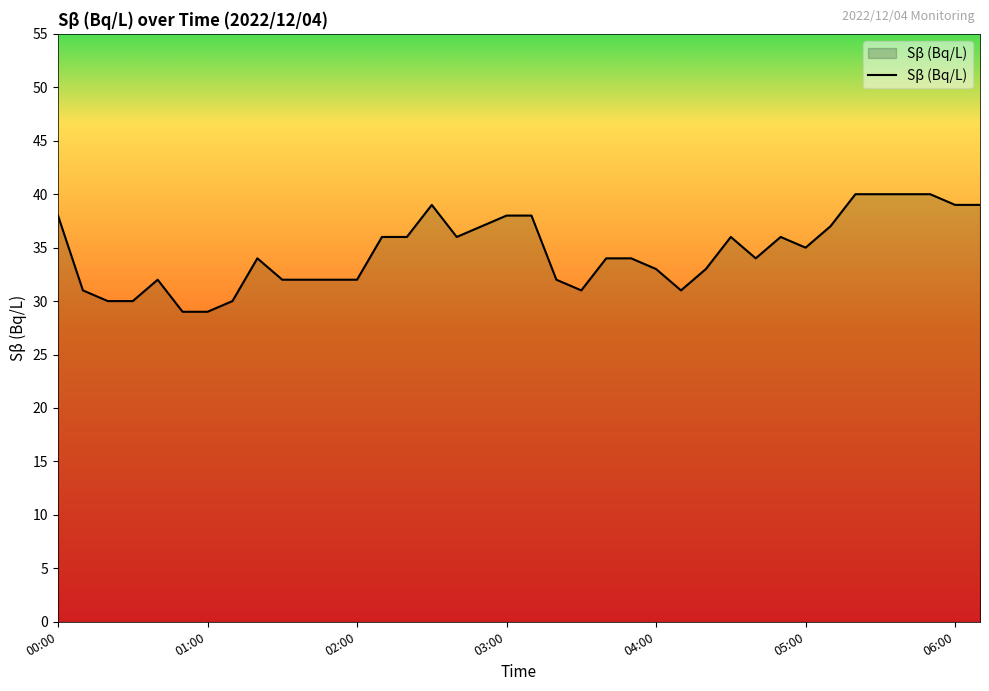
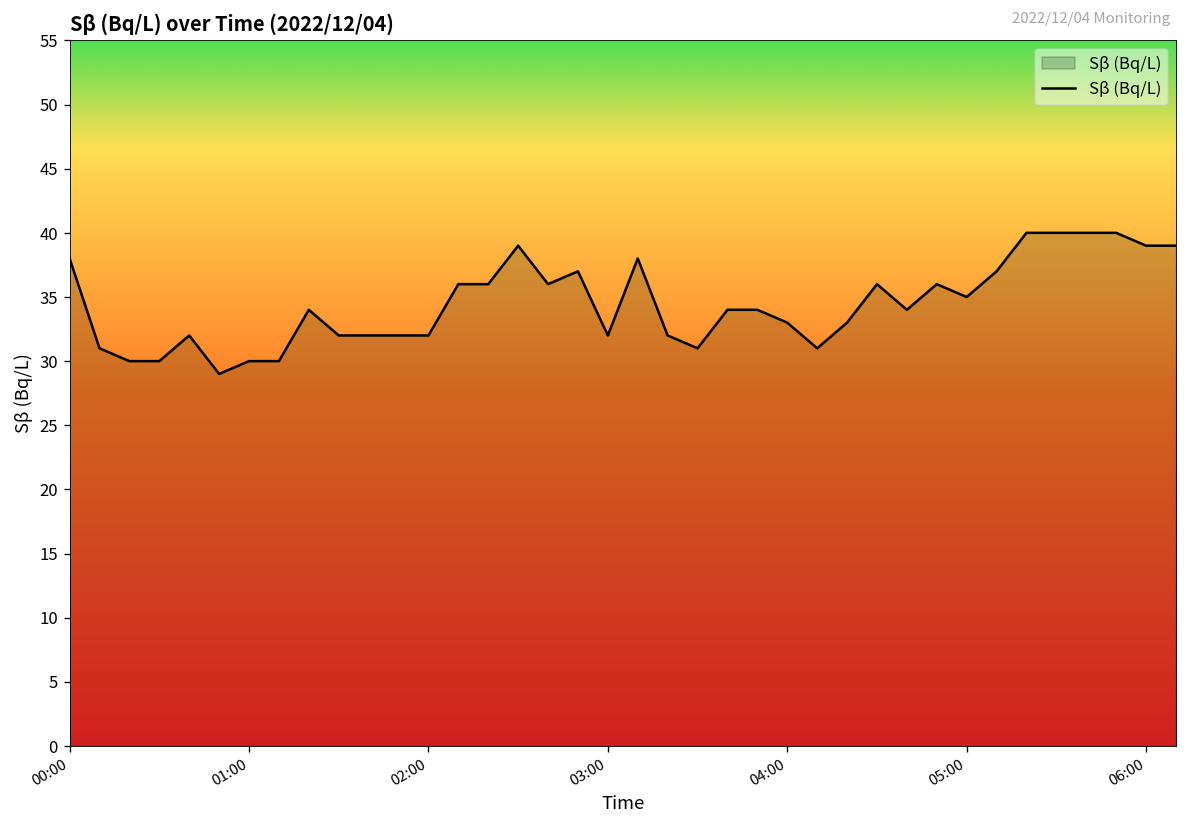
  {
    "00:00": 38,
-   "01:00": 29,
+   "01:00": 30,
    "02:00": 32,
-   "03:00": 38,
+   "03:00": 32,
    "04:00": 33,
    "05:00": 35,
    "06:00": 39
  }
